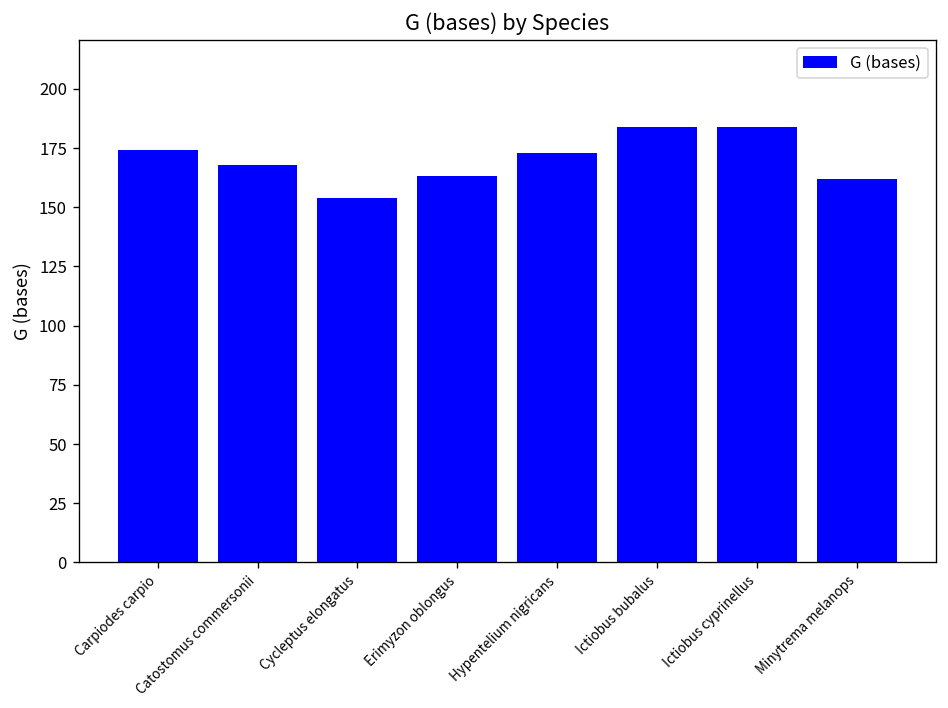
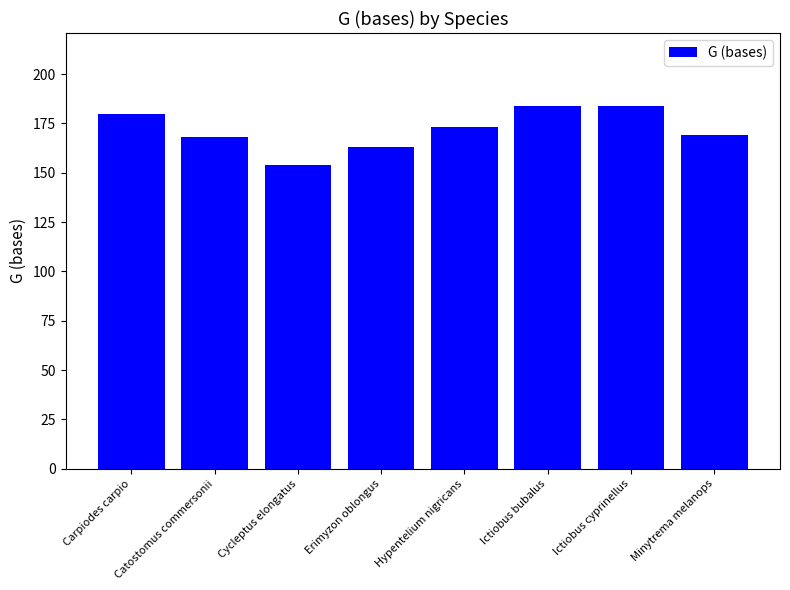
  {
-   "Carpiodes carpio": 174,
+   "Carpiodes carpio": 180,
    "Catostomus commersonii": 168,
    "Cycleptus elongatus": 154,
    "Erimyzon oblongus": 163,
    "Hypentelium nigricans": 173,
    "Ictiobus bubalus": 184,
    "Ictiobus cyprinellus": 184,
-   "Minytrema melanops": 162
+   "Minytrema melanops": 169
  }
